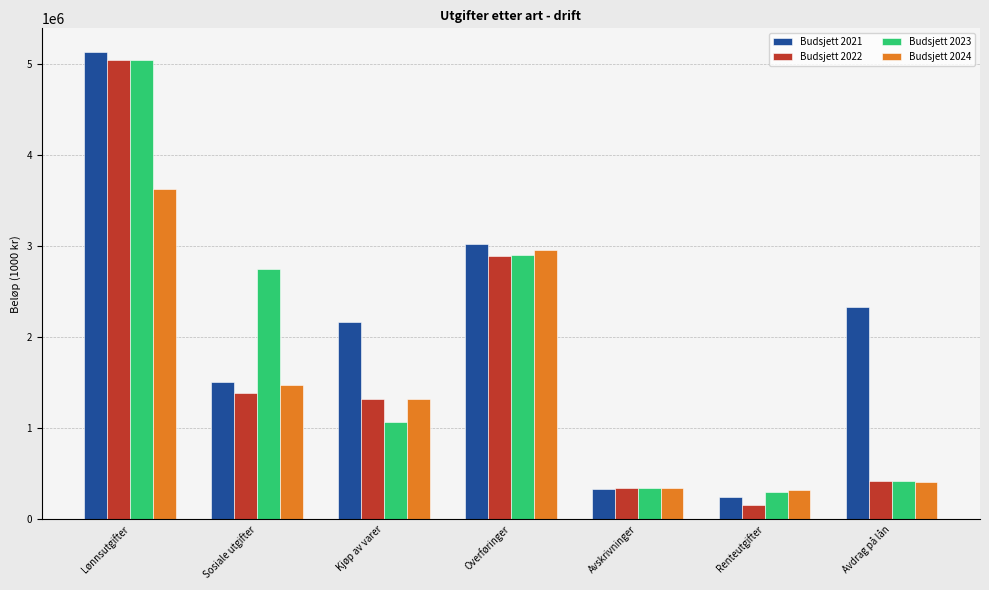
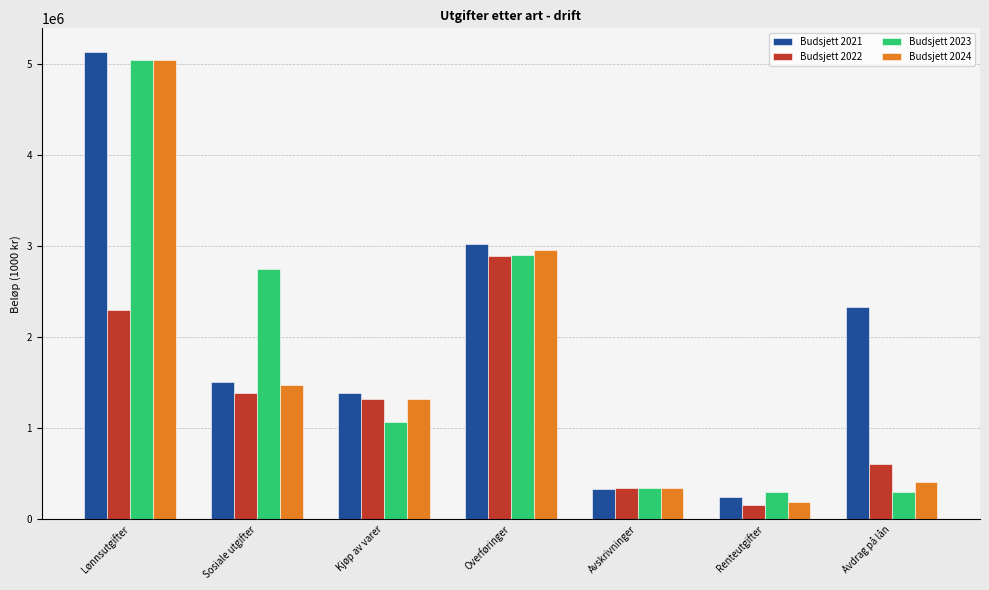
  {
    "Budsjett 2021": {
      "Lønnsutgifter": 5100000,
      "Sosiale utgifter": 1500000,
-     "Kjøp av varer": 2200000,
+     "Kjøp av varer": 1400000,
      "Overføringer": 3000000,
      "Avskrivninger": 300000,
      "Renteutgifter": 200000,
      "Avdrag på lån": 2300000
    },
    "Budsjett 2022": {
-     "Lønnsutgifter": 5000000,
+     "Lønnsutgifter": 2300000,
      "Sosiale utgifter": 1400000,
      "Kjøp av varer": 1300000,
      "Overføringer": 2900000,
      "Avskrivninger": 300000,
      "Renteutgifter": 200000,
-     "Avdrag på lån": 400000
+     "Avdrag på lån": 600000
    },
    "Budsjett 2023": {
      "Lønnsutgifter": 5000000,
      "Sosiale utgifter": 2700000,
      "Kjøp av varer": 1100000,
      "Overføringer": 2900000,
      "Avskrivninger": 300000,
      "Renteutgifter": 300000,
-     "Avdrag på lån": 400000
+     "Avdrag på lån": 300000
    },
    "Budsjett 2024": {
-     "Lønnsutgifter": 3600000,
+     "Lønnsutgifter": 5000000,
      "Sosiale utgifter": 1500000,
      "Kjøp av varer": 1300000,
      "Overføringer": 3000000,
      "Avskrivninger": 300000,
-     "Renteutgifter": 300000,
+     "Renteutgifter": 200000,
      "Avdrag på lån": 400000
    }
  }
